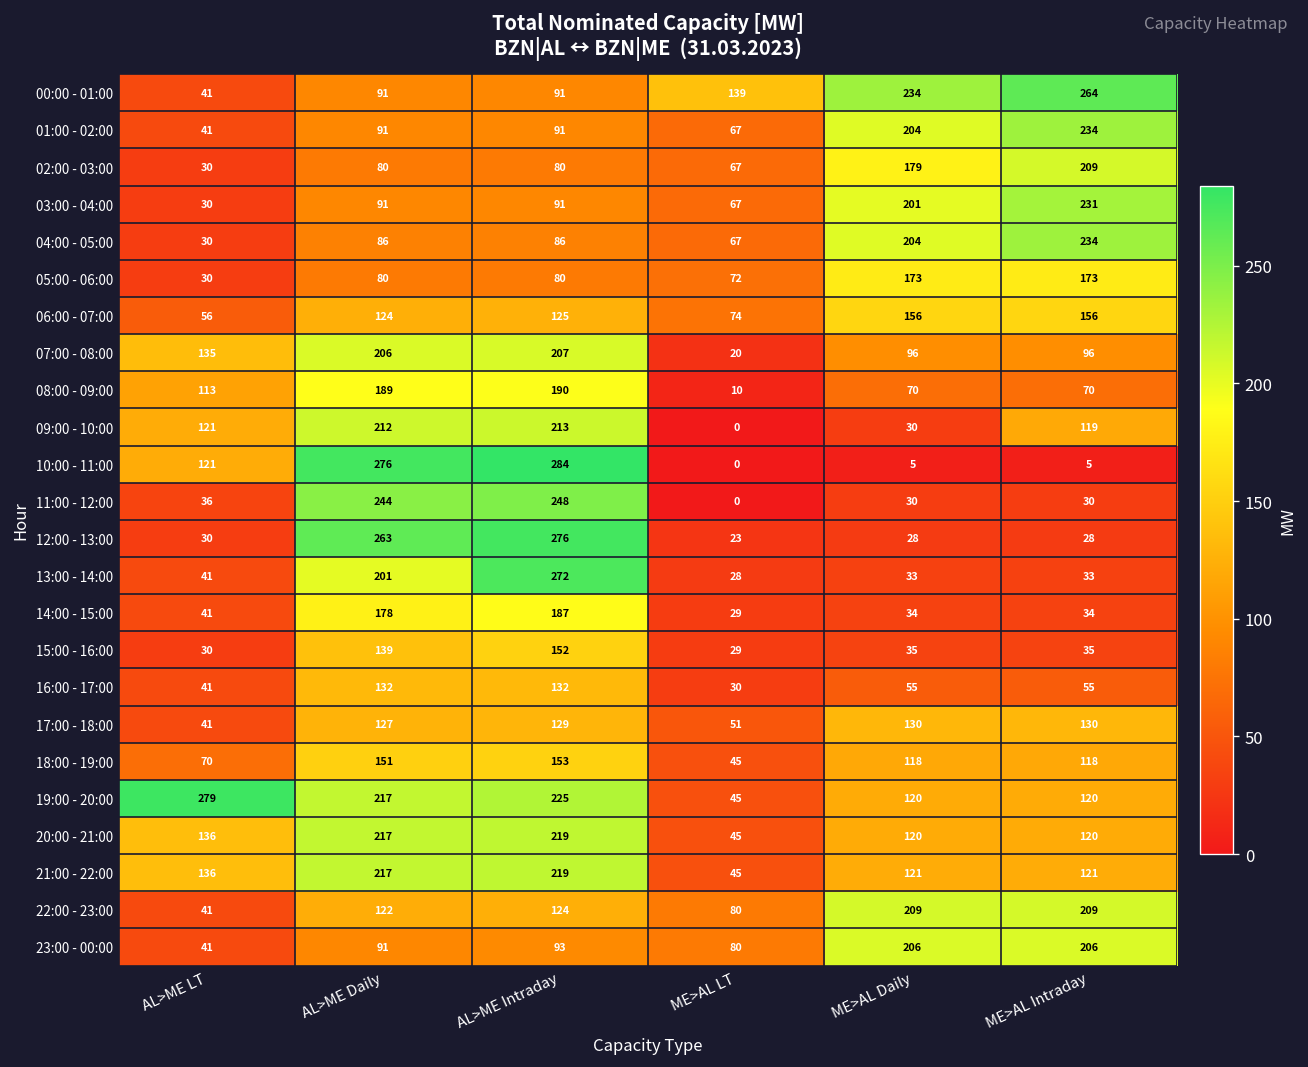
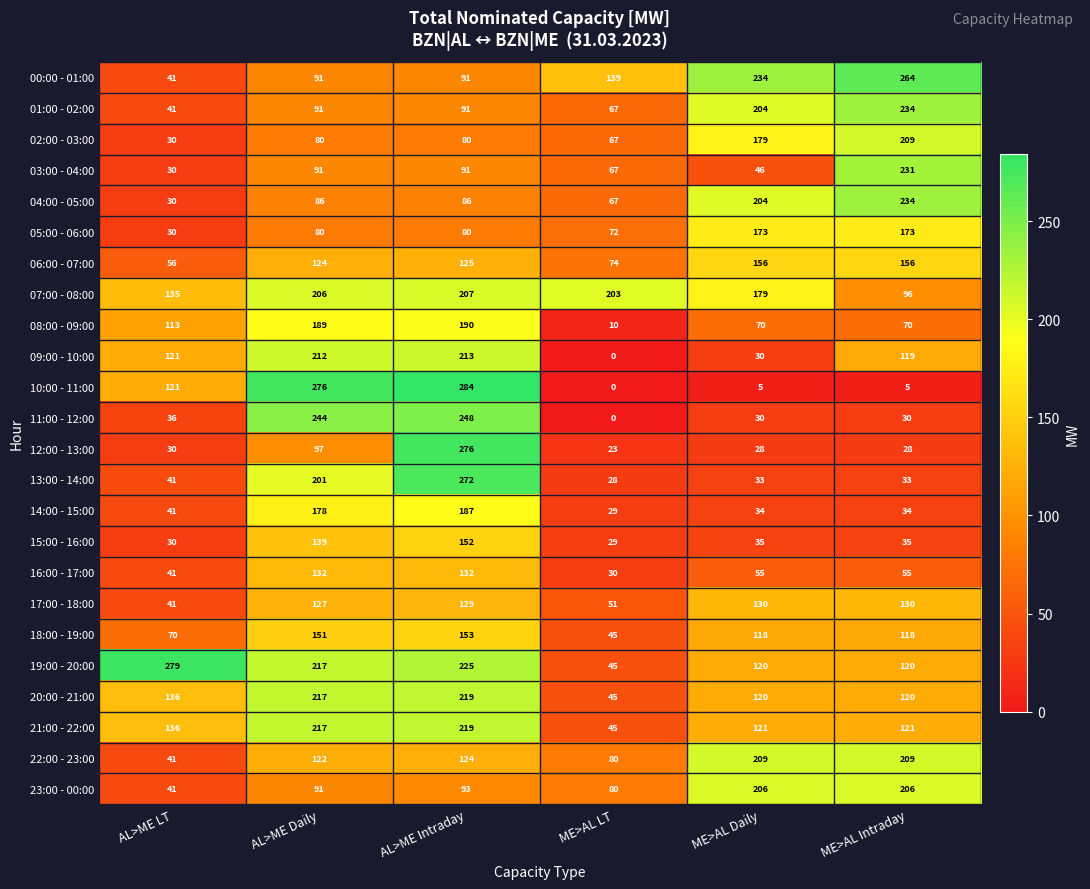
  {
    "00:00 - 01:00": {
      "AL>ME LT": 41,
      "AL>ME Daily": 91,
      "AL>ME Intraday": 91,
      "ME>AL LT": 139,
      "ME>AL Daily": 234,
      "ME>AL Intraday": 264
    },
    "01:00 - 02:00": {
      "AL>ME LT": 41,
      "AL>ME Daily": 91,
      "AL>ME Intraday": 91,
      "ME>AL LT": 67,
      "ME>AL Daily": 204,
      "ME>AL Intraday": 234
    },
    "02:00 - 03:00": {
      "AL>ME LT": 30,
      "AL>ME Daily": 80,
      "AL>ME Intraday": 80,
      "ME>AL LT": 67,
      "ME>AL Daily": 179,
      "ME>AL Intraday": 209
    },
    "03:00 - 04:00": {
      "AL>ME LT": 30,
      "AL>ME Daily": 91,
      "AL>ME Intraday": 91,
      "ME>AL LT": 67,
-     "ME>AL Daily": 201,
+     "ME>AL Daily": 46,
      "ME>AL Intraday": 231
    },
    "04:00 - 05:00": {
      "AL>ME LT": 30,
      "AL>ME Daily": 86,
      "AL>ME Intraday": 86,
      "ME>AL LT": 67,
      "ME>AL Daily": 204,
      "ME>AL Intraday": 234
    },
    "05:00 - 06:00": {
      "AL>ME LT": 30,
      "AL>ME Daily": 80,
      "AL>ME Intraday": 80,
      "ME>AL LT": 72,
      "ME>AL Daily": 173,
      "ME>AL Intraday": 173
    },
    "06:00 - 07:00": {
      "AL>ME LT": 56,
      "AL>ME Daily": 124,
      "AL>ME Intraday": 125,
      "ME>AL LT": 74,
      "ME>AL Daily": 156,
      "ME>AL Intraday": 156
    },
    "07:00 - 08:00": {
      "AL>ME LT": 135,
      "AL>ME Daily": 206,
      "AL>ME Intraday": 207,
-     "ME>AL LT": 20,
-     "ME>AL Daily": 96,
+     "ME>AL LT": 203,
+     "ME>AL Daily": 179,
      "ME>AL Intraday": 96
    },
    "08:00 - 09:00": {
      "AL>ME LT": 113,
      "AL>ME Daily": 189,
      "AL>ME Intraday": 190,
      "ME>AL LT": 10,
      "ME>AL Daily": 70,
      "ME>AL Intraday": 70
    },
    "09:00 - 10:00": {
      "AL>ME LT": 121,
      "AL>ME Daily": 212,
      "AL>ME Intraday": 213,
      "ME>AL LT": 0,
      "ME>AL Daily": 30,
      "ME>AL Intraday": 119
    },
    "10:00 - 11:00": {
      "AL>ME LT": 121,
      "AL>ME Daily": 276,
      "AL>ME Intraday": 284,
      "ME>AL LT": 0,
      "ME>AL Daily": 5,
      "ME>AL Intraday": 5
    },
    "11:00 - 12:00": {
      "AL>ME LT": 36,
      "AL>ME Daily": 244,
      "AL>ME Intraday": 248,
      "ME>AL LT": 0,
      "ME>AL Daily": 30,
      "ME>AL Intraday": 30
    },
    "12:00 - 13:00": {
      "AL>ME LT": 30,
-     "AL>ME Daily": 263,
+     "AL>ME Daily": 97,
      "AL>ME Intraday": 276,
      "ME>AL LT": 23,
      "ME>AL Daily": 28,
      "ME>AL Intraday": 28
    },
    "13:00 - 14:00": {
      "AL>ME LT": 41,
      "AL>ME Daily": 201,
      "AL>ME Intraday": 272,
      "ME>AL LT": 28,
      "ME>AL Daily": 33,
      "ME>AL Intraday": 33
    },
    "14:00 - 15:00": {
      "AL>ME LT": 41,
      "AL>ME Daily": 178,
      "AL>ME Intraday": 187,
      "ME>AL LT": 29,
      "ME>AL Daily": 34,
      "ME>AL Intraday": 34
    },
    "15:00 - 16:00": {
      "AL>ME LT": 30,
      "AL>ME Daily": 139,
      "AL>ME Intraday": 152,
      "ME>AL LT": 29,
      "ME>AL Daily": 35,
      "ME>AL Intraday": 35
    },
    "16:00 - 17:00": {
      "AL>ME LT": 41,
      "AL>ME Daily": 132,
      "AL>ME Intraday": 132,
      "ME>AL LT": 30,
      "ME>AL Daily": 55,
      "ME>AL Intraday": 55
    },
    "17:00 - 18:00": {
      "AL>ME LT": 41,
      "AL>ME Daily": 127,
      "AL>ME Intraday": 129,
      "ME>AL LT": 51,
      "ME>AL Daily": 130,
      "ME>AL Intraday": 130
    },
    "18:00 - 19:00": {
      "AL>ME LT": 70,
      "AL>ME Daily": 151,
      "AL>ME Intraday": 153,
      "ME>AL LT": 45,
      "ME>AL Daily": 118,
      "ME>AL Intraday": 118
    },
    "19:00 - 20:00": {
      "AL>ME LT": 279,
      "AL>ME Daily": 217,
      "AL>ME Intraday": 225,
      "ME>AL LT": 45,
      "ME>AL Daily": 120,
      "ME>AL Intraday": 120
    },
    "20:00 - 21:00": {
      "AL>ME LT": 136,
      "AL>ME Daily": 217,
      "AL>ME Intraday": 219,
      "ME>AL LT": 45,
      "ME>AL Daily": 120,
      "ME>AL Intraday": 120
    },
    "21:00 - 22:00": {
      "AL>ME LT": 136,
      "AL>ME Daily": 217,
      "AL>ME Intraday": 219,
      "ME>AL LT": 45,
      "ME>AL Daily": 121,
      "ME>AL Intraday": 121
    },
    "22:00 - 23:00": {
      "AL>ME LT": 41,
      "AL>ME Daily": 122,
      "AL>ME Intraday": 124,
      "ME>AL LT": 80,
      "ME>AL Daily": 209,
      "ME>AL Intraday": 209
    },
    "23:00 - 00:00": {
      "AL>ME LT": 41,
      "AL>ME Daily": 91,
      "AL>ME Intraday": 93,
      "ME>AL LT": 80,
      "ME>AL Daily": 206,
      "ME>AL Intraday": 206
    }
  }
